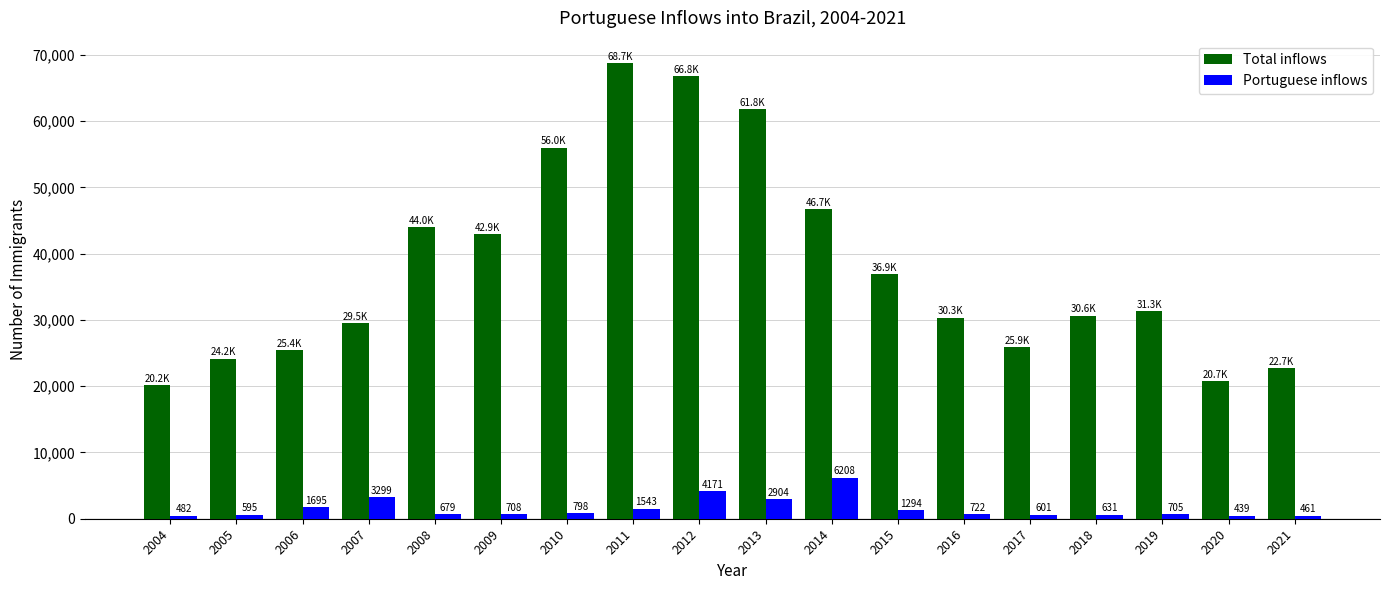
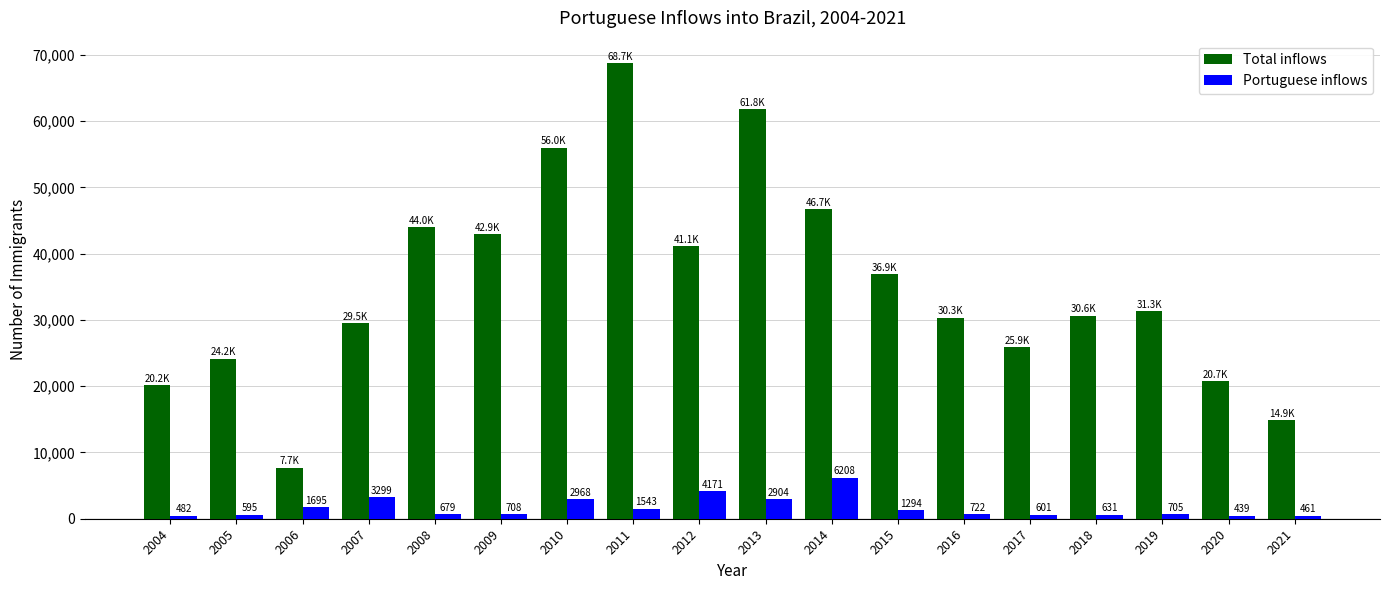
  {
    "Total inflows": {
      "2004": "20.2K",
      "2005": "24.2K",
-     "2006": "25.4K",
+     "2006": "7.7K",
      "2007": "29.5K",
      "2008": "44.0K",
      "2009": "42.9K",
      "2010": "56.0K",
      "2011": "68.7K",
-     "2012": "66.8K",
+     "2012": "41.1K",
      "2013": "61.8K",
      "2014": "46.7K",
      "2015": "36.9K",
      "2016": "30.3K",
      "2017": "25.9K",
      "2018": "30.6K",
      "2019": "31.3K",
      "2020": "20.7K",
-     "2021": "22.7K"
+     "2021": "14.9K"
    },
    "Portuguese inflows": {
      "2004": "482",
      "2005": "595",
      "2006": "1695",
      "2007": "3299",
      "2008": "679",
      "2009": "708",
-     "2010": "798",
+     "2010": "2968",
      "2011": "1543",
      "2012": "4171",
      "2013": "2904",
      "2014": "6208",
      "2015": "1294",
      "2016": "722",
      "2017": "601",
      "2018": "631",
      "2019": "705",
      "2020": "439",
      "2021": "461"
    }
  }
